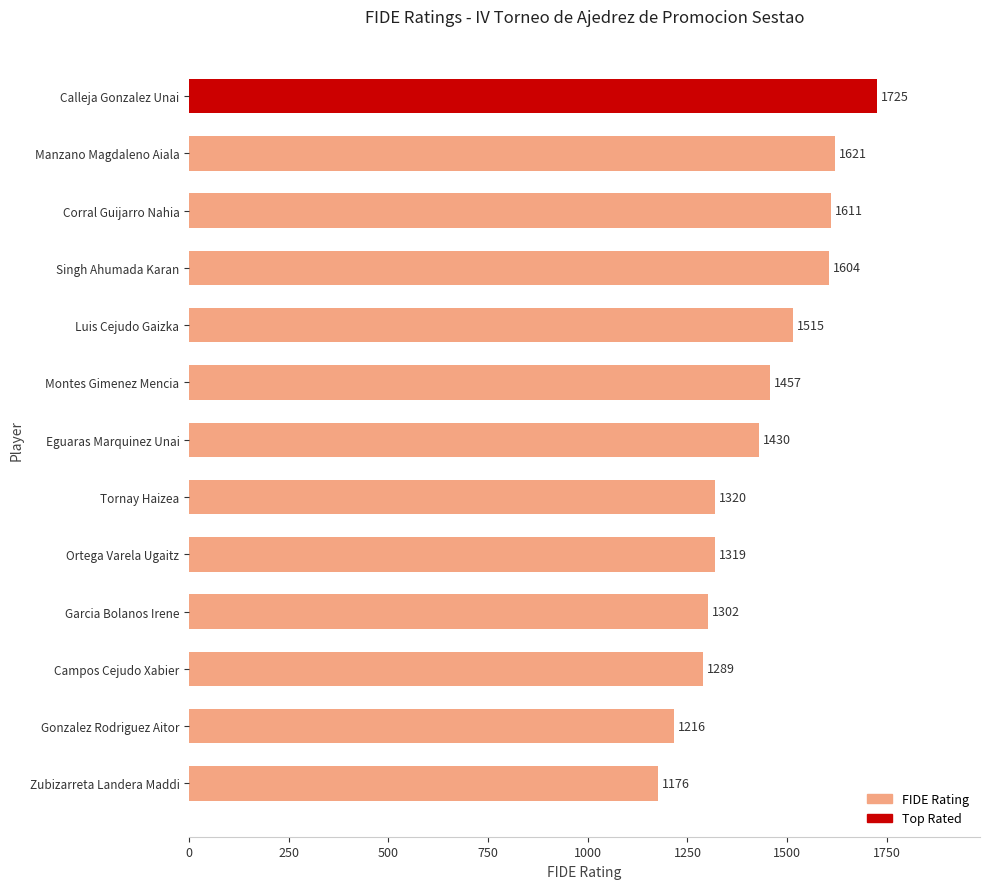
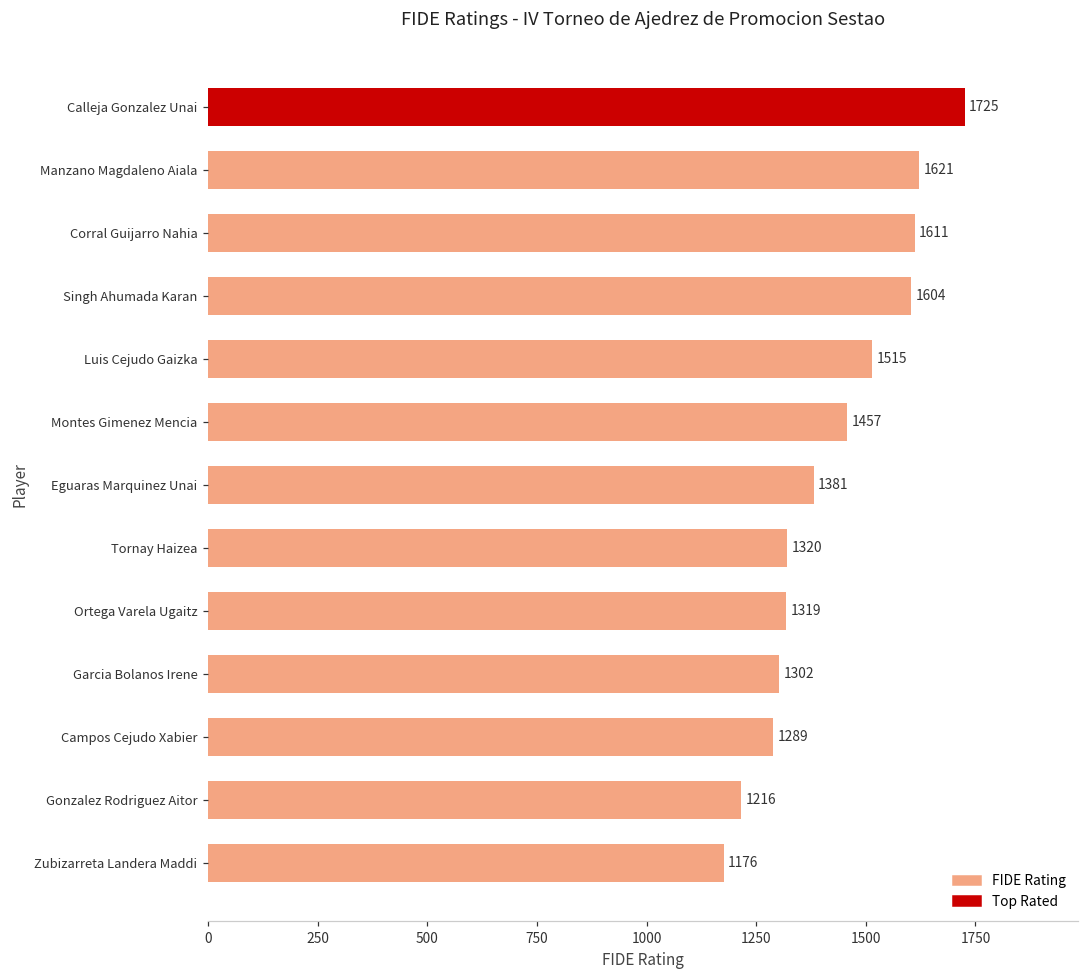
  {
    "Calleja Gonzalez Unai": 1725,
    "Manzano Magdaleno Aiala": 1621,
    "Corral Guijarro Nahia": 1611,
    "Singh Ahumada Karan": 1604,
    "Luis Cejudo Gaizka": 1515,
    "Montes Gimenez Mencia": 1457,
-   "Eguaras Marquinez Unai": 1430,
+   "Eguaras Marquinez Unai": 1381,
    "Tornay Haizea": 1320,
    "Ortega Varela Ugaitz": 1319,
    "Garcia Bolanos Irene": 1302,
    "Campos Cejudo Xabier": 1289,
    "Gonzalez Rodriguez Aitor": 1216,
    "Zubizarreta Landera Maddi": 1176
  }
